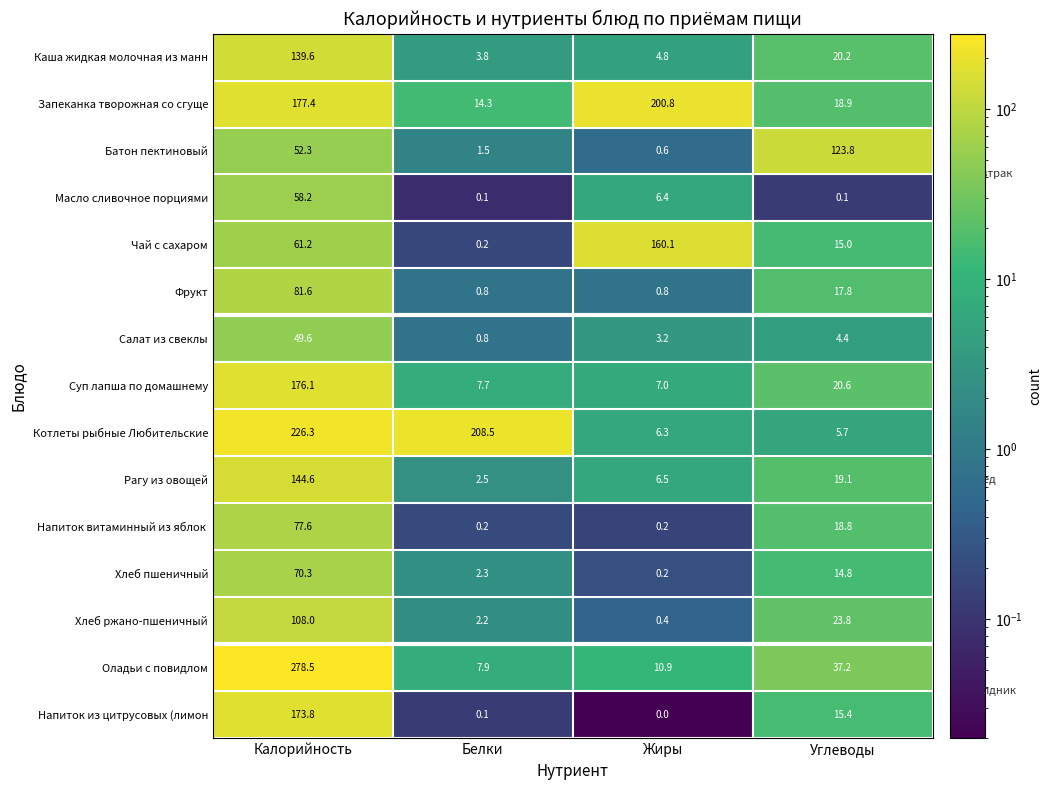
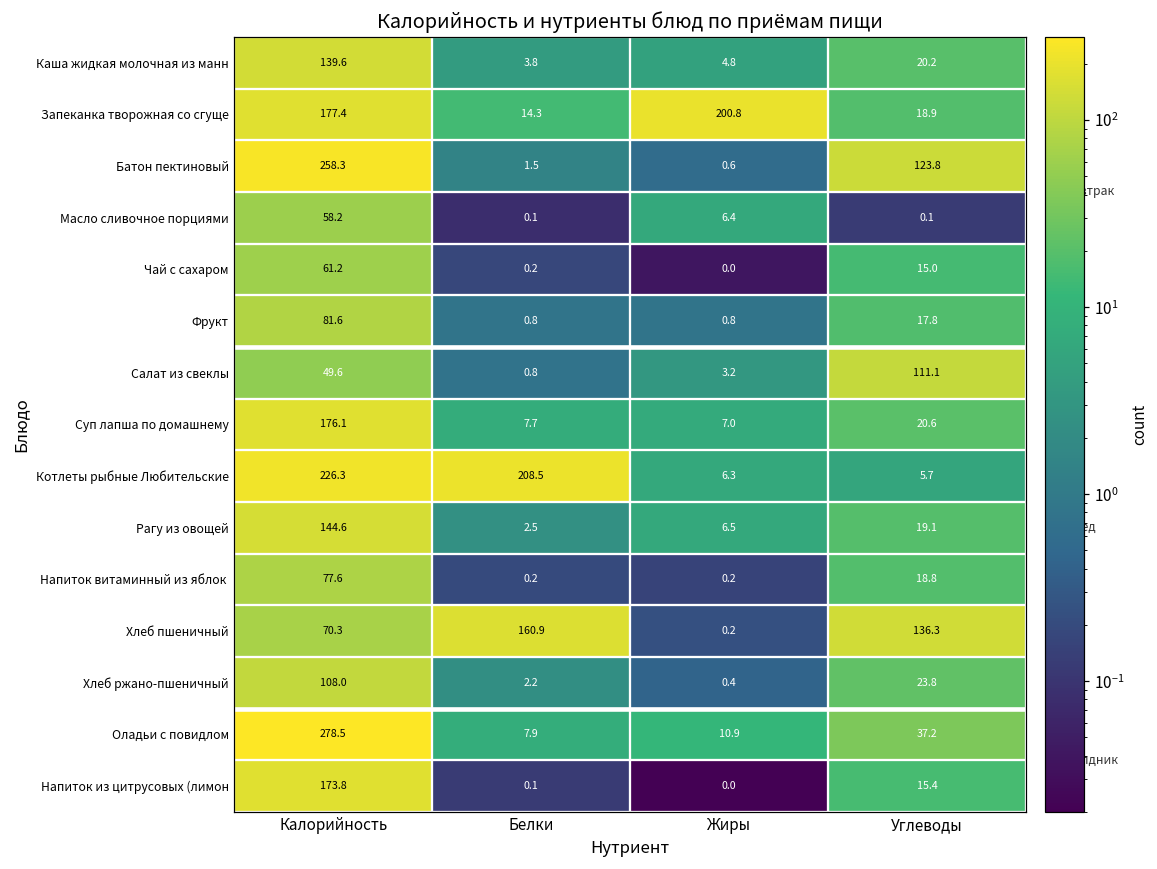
  {
    "Каша жидкая молочная из манн": {
      "Калорийность": 139.6,
      "Белки": 3.8,
      "Жиры": 4.8,
      "Углеводы": 20.2
    },
    "Запеканка творожная со сгуще": {
      "Калорийность": 177.4,
      "Белки": 14.3,
      "Жиры": 200.8,
      "Углеводы": 18.9
    },
    "Батон пектиновый": {
-     "Калорийность": 52.3,
+     "Калорийность": 258.3,
      "Белки": 1.5,
      "Жиры": 0.6,
      "Углеводы": 123.8
    },
    "Масло сливочное порциями": {
      "Калорийность": 58.2,
      "Белки": 0.1,
      "Жиры": 6.4,
      "Углеводы": 0.1
    },
    "Чай с сахаром": {
      "Калорийность": 61.2,
      "Белки": 0.2,
-     "Жиры": 160.1,
+     "Жиры": 0.0,
      "Углеводы": 15.0
    },
    "Фрукт": {
      "Калорийность": 81.6,
      "Белки": 0.8,
      "Жиры": 0.8,
      "Углеводы": 17.8
    },
    "Салат из свеклы": {
      "Калорийность": 49.6,
      "Белки": 0.8,
      "Жиры": 3.2,
-     "Углеводы": 4.4
+     "Углеводы": 111.1
    },
    "Суп лапша по домашнему": {
      "Калорийность": 176.1,
      "Белки": 7.7,
      "Жиры": 7.0,
      "Углеводы": 20.6
    },
    "Котлеты рыбные Любительские": {
      "Калорийность": 226.3,
      "Белки": 208.5,
      "Жиры": 6.3,
      "Углеводы": 5.7
    },
    "Рагу из овощей": {
      "Калорийность": 144.6,
      "Белки": 2.5,
      "Жиры": 6.5,
      "Углеводы": 19.1
    },
    "Напиток витаминный из яблок": {
      "Калорийность": 77.6,
      "Белки": 0.2,
      "Жиры": 0.2,
      "Углеводы": 18.8
    },
    "Хлеб пшеничный": {
      "Калорийность": 70.3,
-     "Белки": 2.3,
+     "Белки": 160.9,
      "Жиры": 0.2,
-     "Углеводы": 14.8
+     "Углеводы": 136.3
    },
    "Хлеб ржано-пшеничный": {
      "Калорийность": 108.0,
      "Белки": 2.2,
      "Жиры": 0.4,
      "Углеводы": 23.8
    },
    "Оладьи с повидлом": {
      "Калорийность": 278.5,
      "Белки": 7.9,
      "Жиры": 10.9,
      "Углеводы": 37.2
    },
    "Напиток из цитрусовых (лимон": {
      "Калорийность": 173.8,
      "Белки": 0.1,
      "Жиры": 0.0,
      "Углеводы": 15.4
    }
  }
